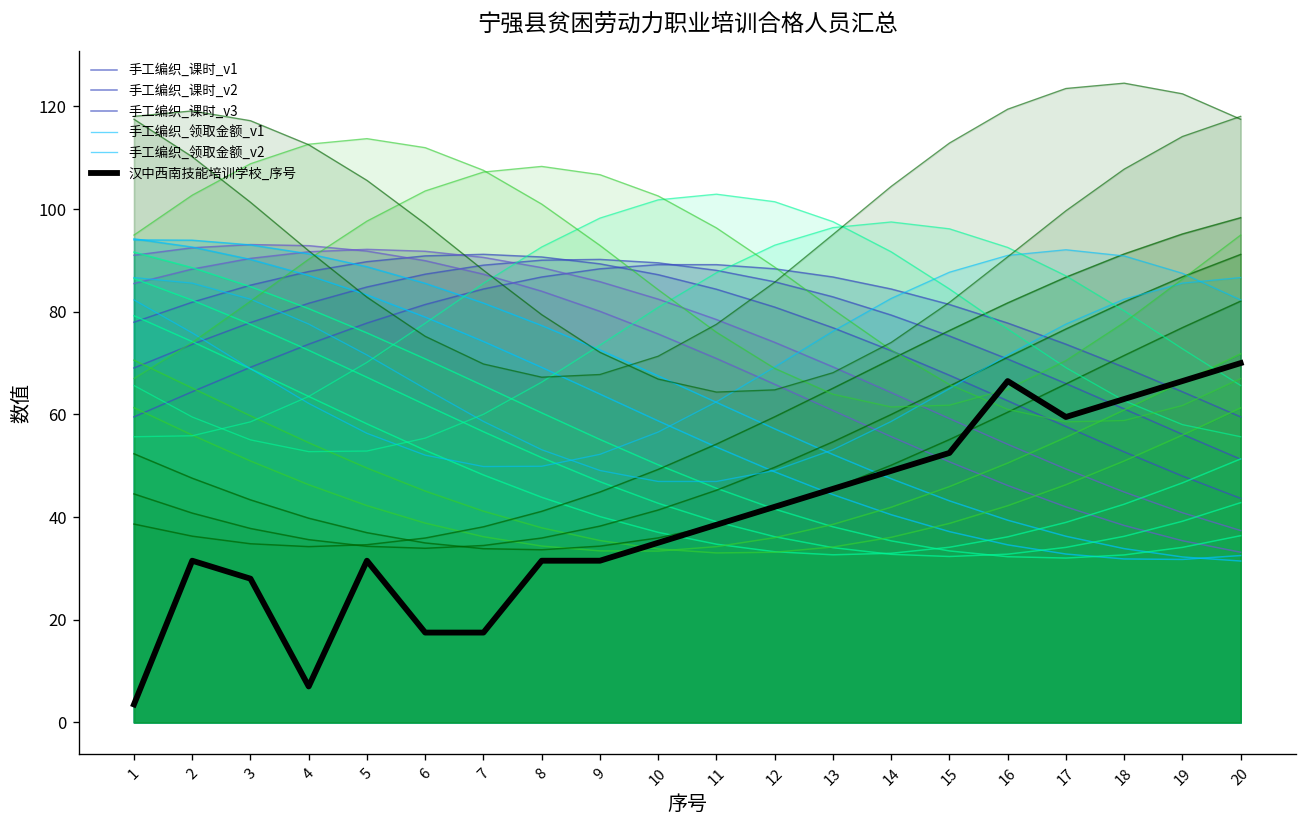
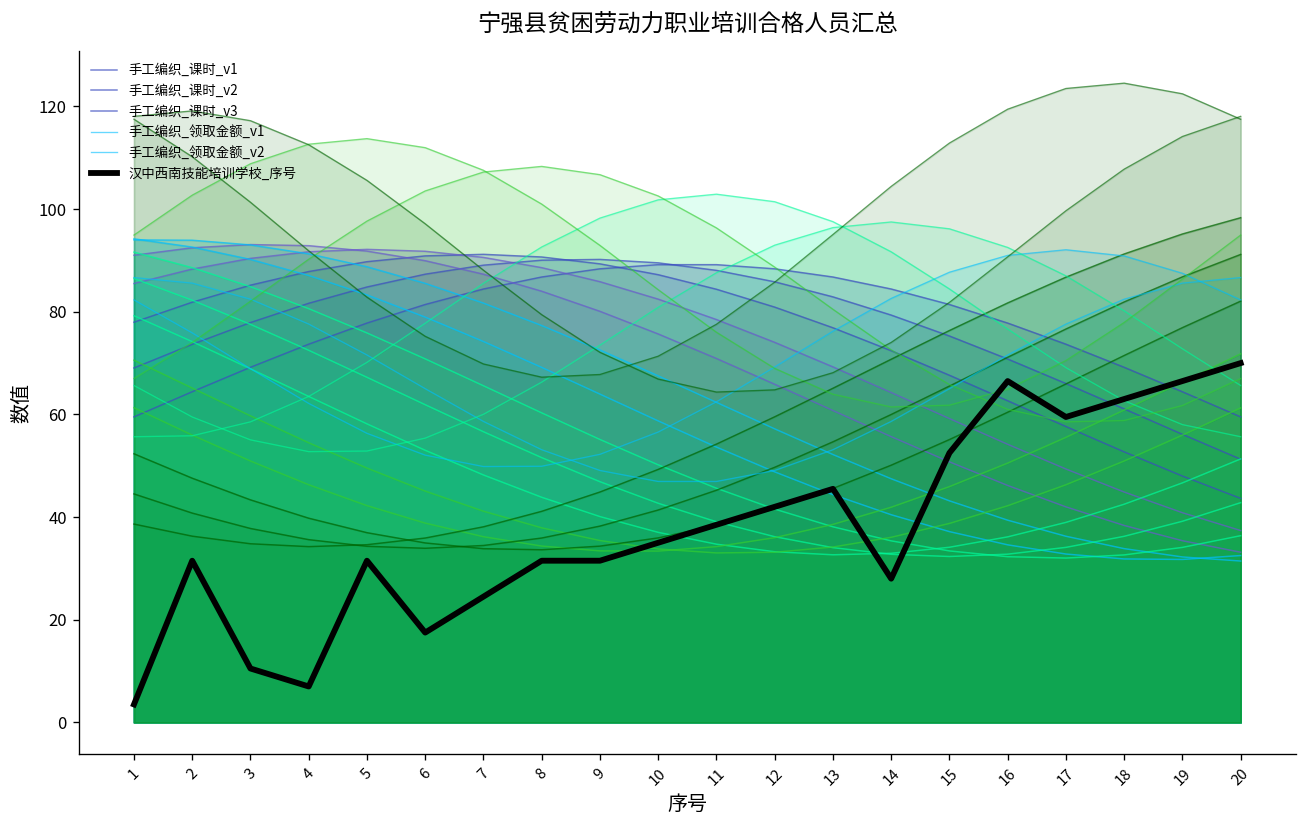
  {
    "汉中西南技能培训学校_序号": {
      "1": 4,
      "2": 32,
-     "3": 28,
+     "3": 11,
      "4": 7,
      "5": 32,
      "6": 18,
-     "7": 18,
+     "7": 25,
      "8": 32,
      "9": 32,
      "10": 35,
-     "14": 49,
+     "14": 28,
      "15": 53,
      "16": 67,
      "17": 60,
      "20": 70
    }
  }
